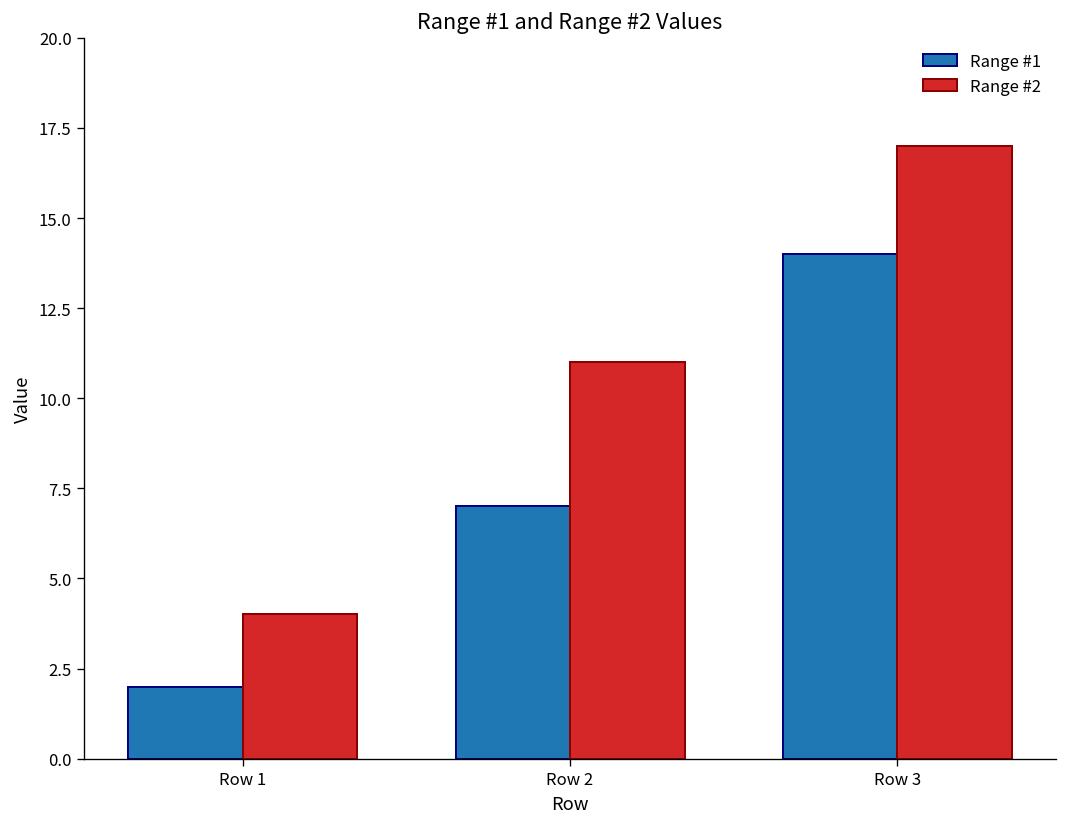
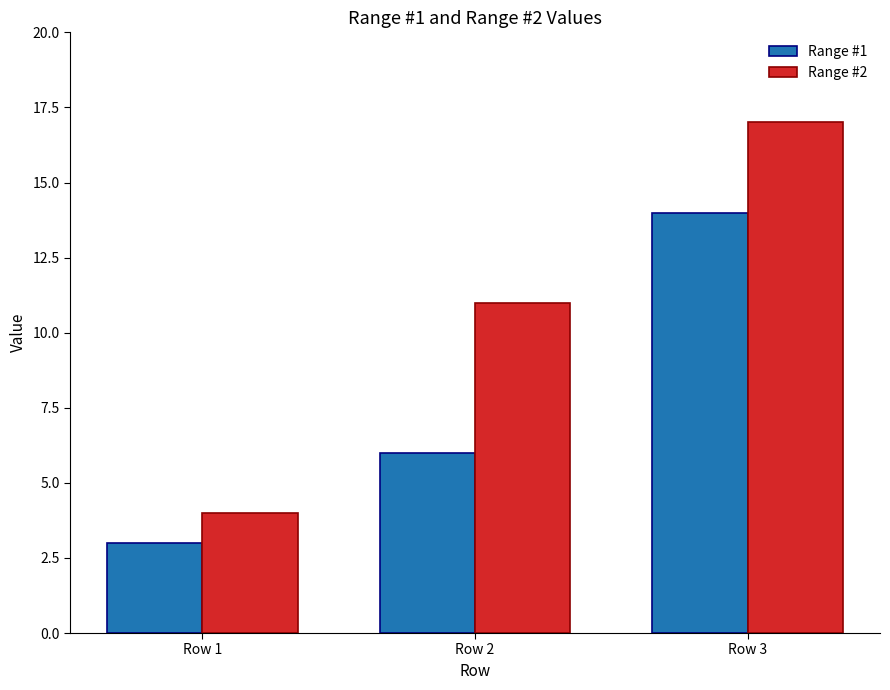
  {
    "Range #1": {
-     "Row 1": 2,
-     "Row 2": 7,
+     "Row 1": 3,
+     "Row 2": 6,
      "Row 3": 14
    },
    "Range #2": {
      "Row 1": 4,
      "Row 2": 11,
      "Row 3": 17
    }
  }
